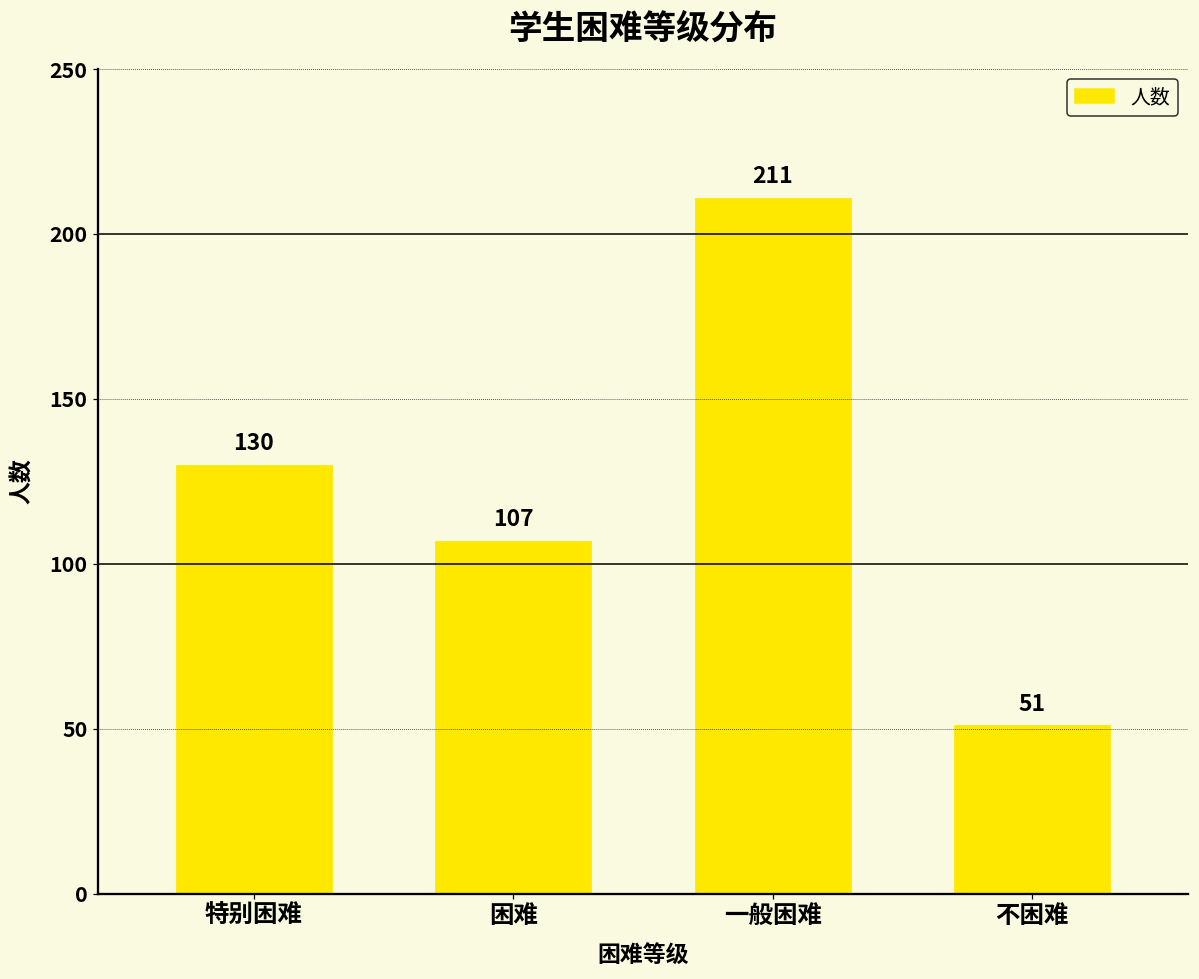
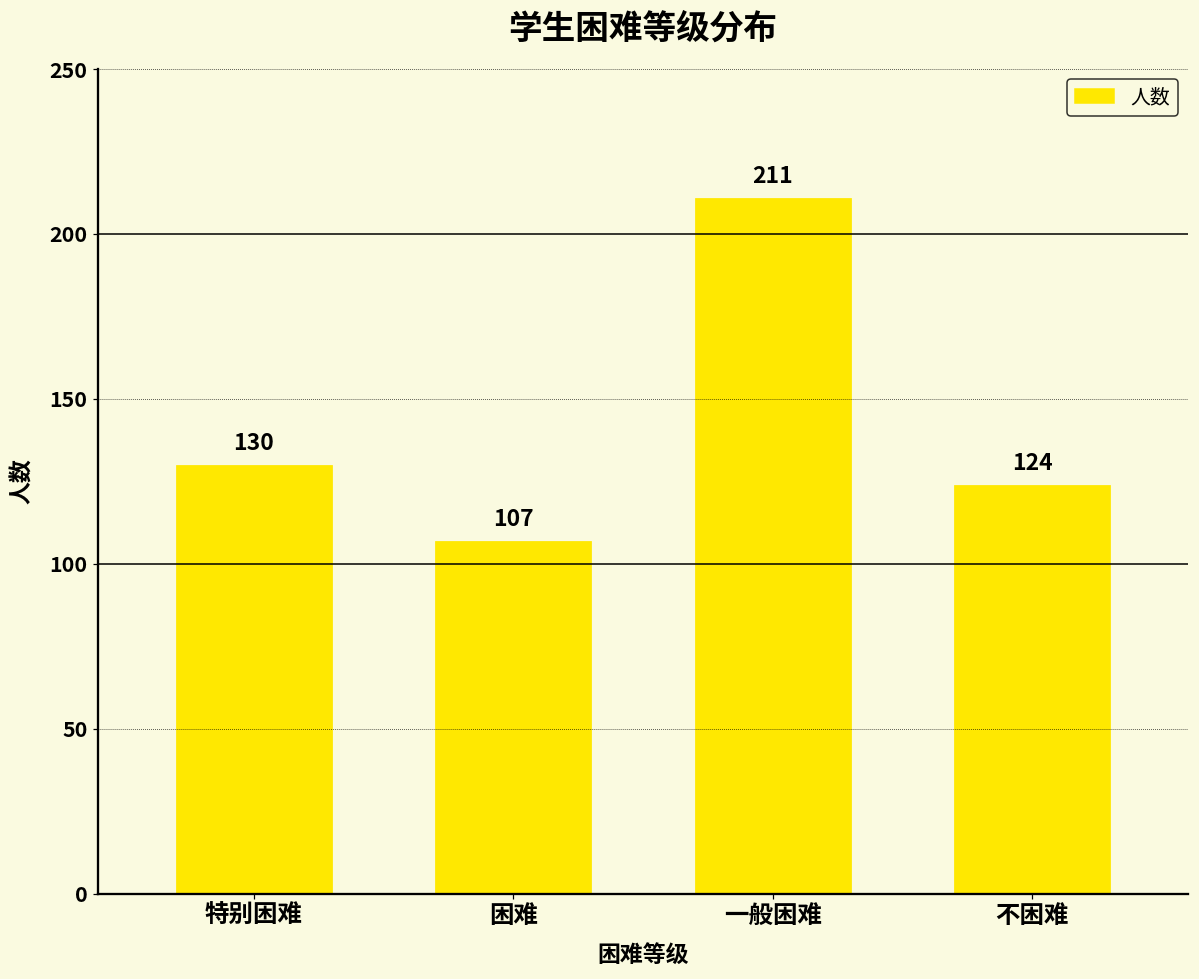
  {
    "特别困难": 130,
    "困难": 107,
    "一般困难": 211,
-   "不困难": 51
+   "不困难": 124
  }
